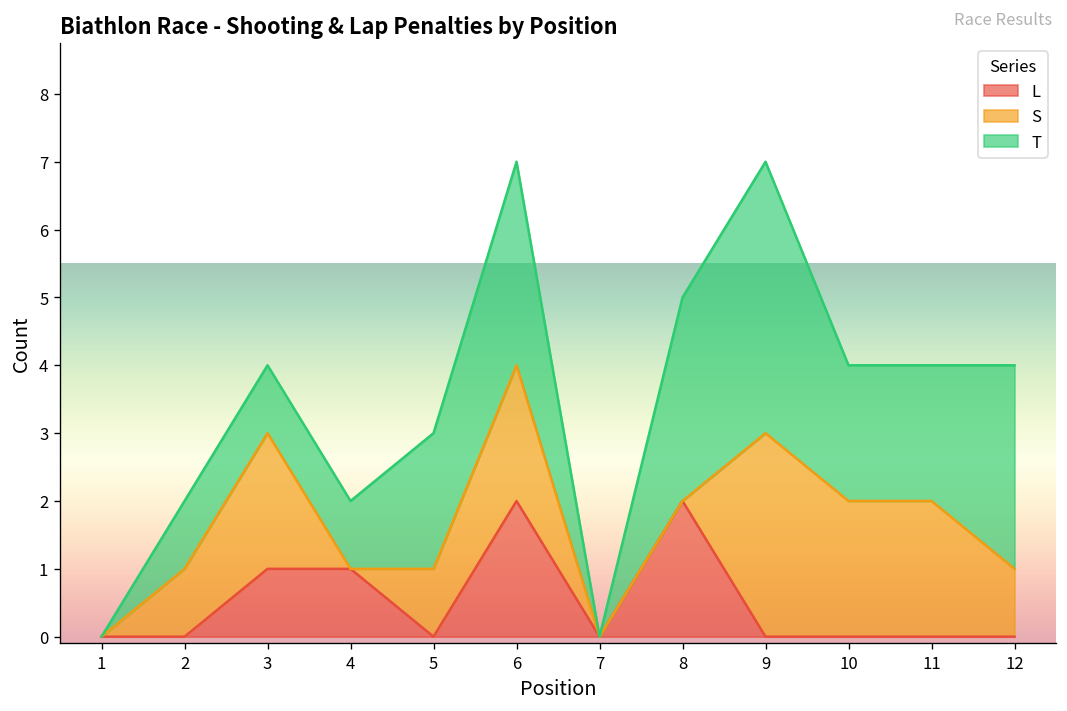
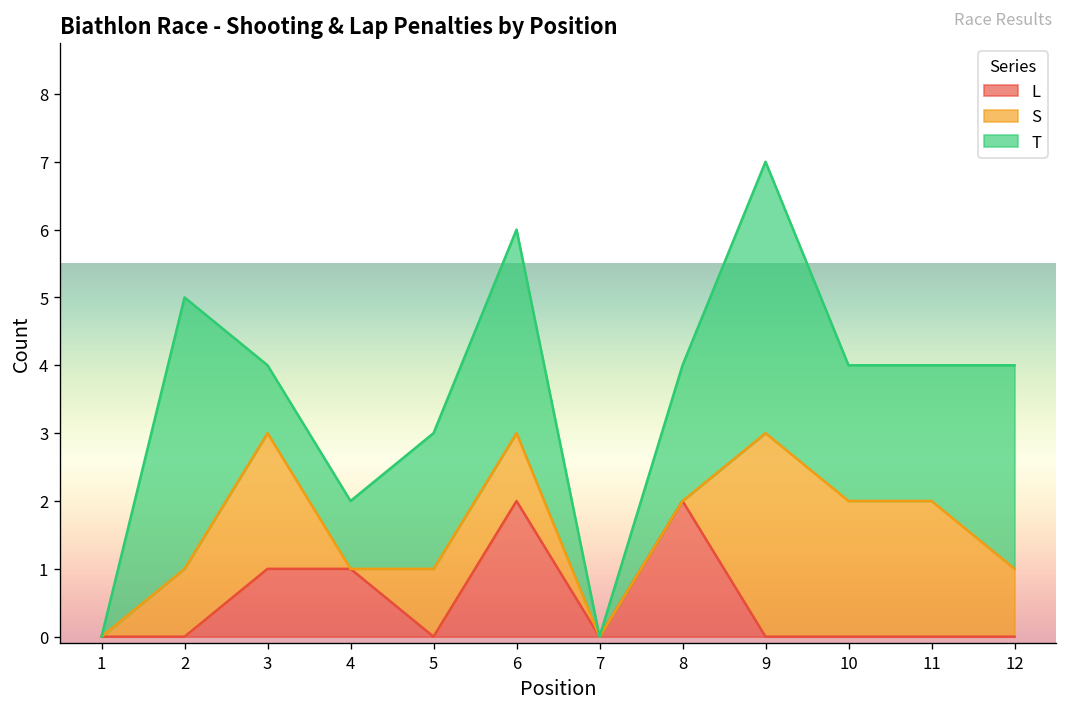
  {
    "L": {
      "2": 0,
      "3": 1,
      "5": 0,
      "6": 2,
      "9": 0,
      "10": 0,
      "11": 0,
      "12": 0
    },
    "S": {
      "2": 1,
      "3": 3,
      "5": 1,
-     "6": 2,
+     "6": 1,
      "9": 3,
      "10": 2,
      "11": 2,
      "12": 1
    },
    "T": {
-     "2": 1,
+     "2": 4,
      "3": 4,
      "4": 2,
      "5": 3,
-     "8": 3,
+     "8": 2,
      "9": 7,
      "10": 4,
      "11": 4,
      "12": 4
    }
  }
